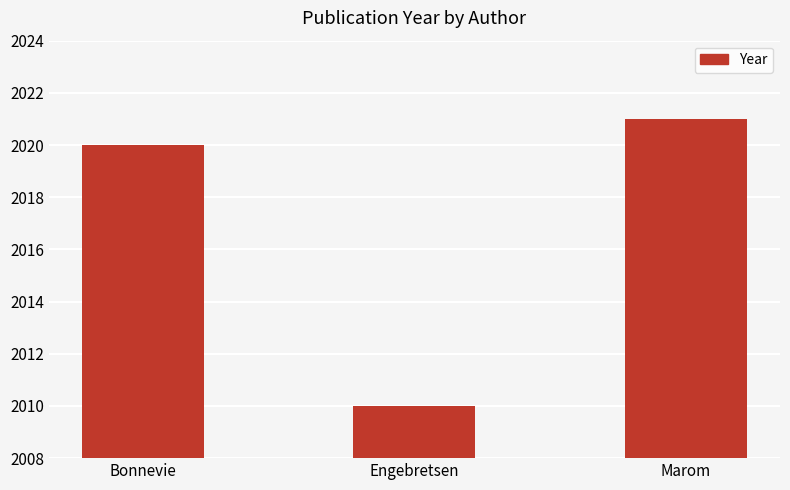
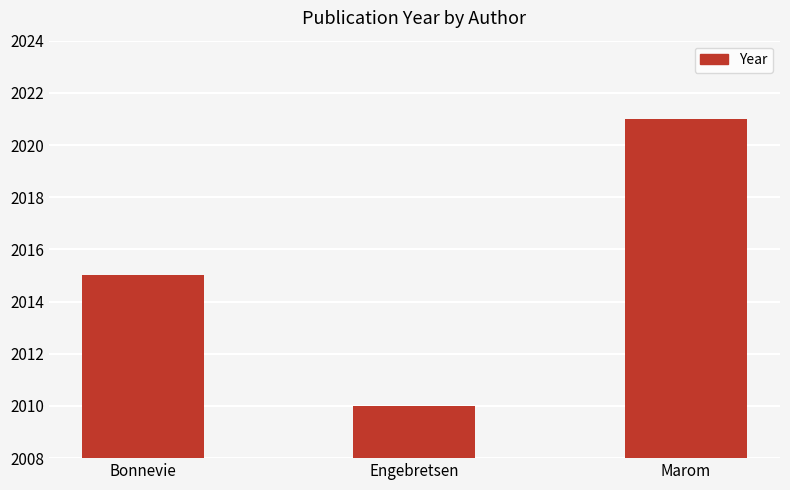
  {
-   "Bonnevie": 2020,
+   "Bonnevie": 2015,
    "Engebretsen": 2010,
    "Marom": 2021
  }
